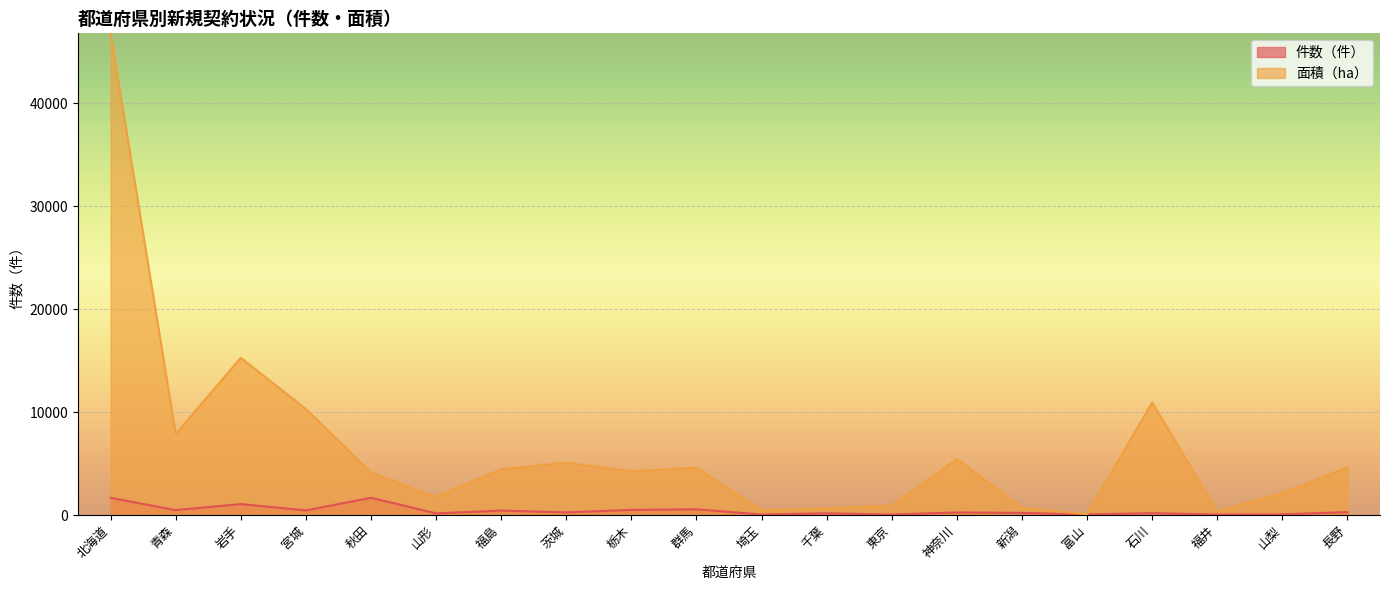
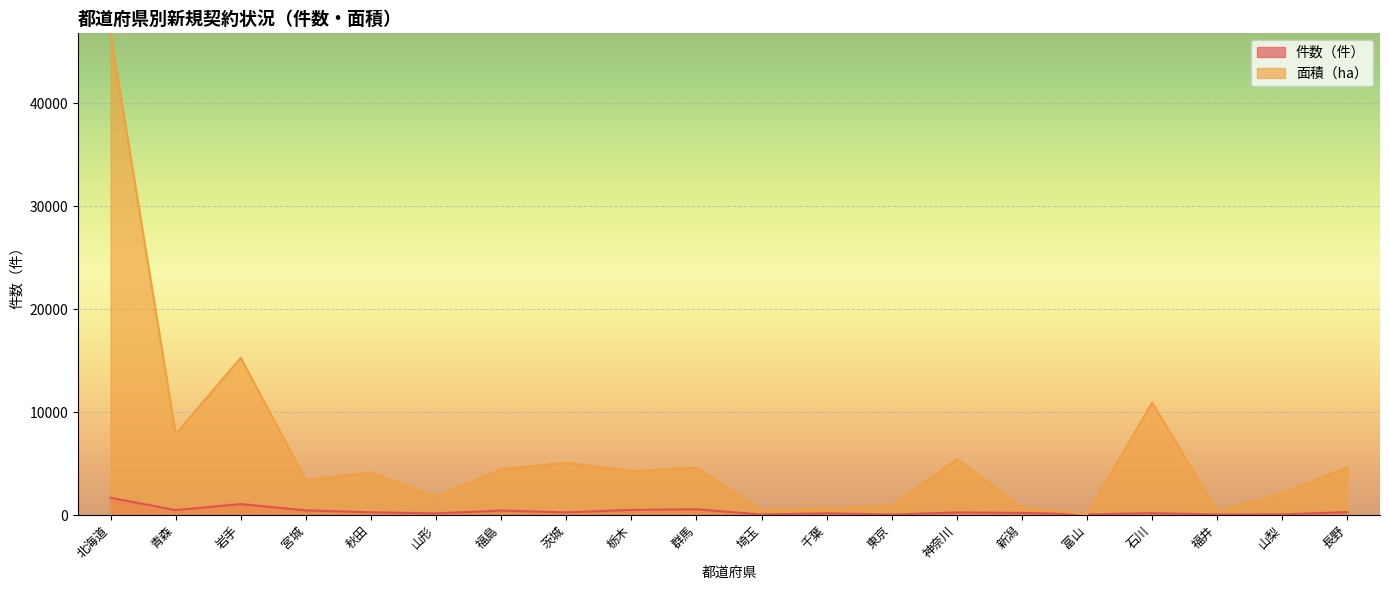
  {
    "件数（件）": {
      "北海道": 1700,
      "青森": 500,
      "岩手": 1100,
      "宮城": 400,
-     "秋田": 1700,
+     "秋田": 300,
      "山形": 200,
      "福島": 400,
      "茨城": 300,
      "栃木": 500,
      "群馬": 600,
      "埼玉": 0,
      "千葉": 200,
      "東京": 0,
      "神奈川": 300,
      "新潟": 200,
      "石川": 200,
      "福井": 0,
      "山梨": 100,
      "長野": 300
    },
    "面積（ha）": {
      "北海道": 46800,
      "青森": 7900,
      "岩手": 15300,
-     "宮城": 10300,
+     "宮城": 3400,
      "秋田": 4100,
      "山形": 1800,
      "福島": 4400,
      "茨城": 5100,
      "栃木": 4200,
      "群馬": 4600,
      "埼玉": 500,
      "千葉": 600,
      "東京": 900,
      "神奈川": 5400,
      "新潟": 700,
      "石川": 10900,
      "福井": 400,
      "山梨": 2100,
      "長野": 4600
    }
  }
